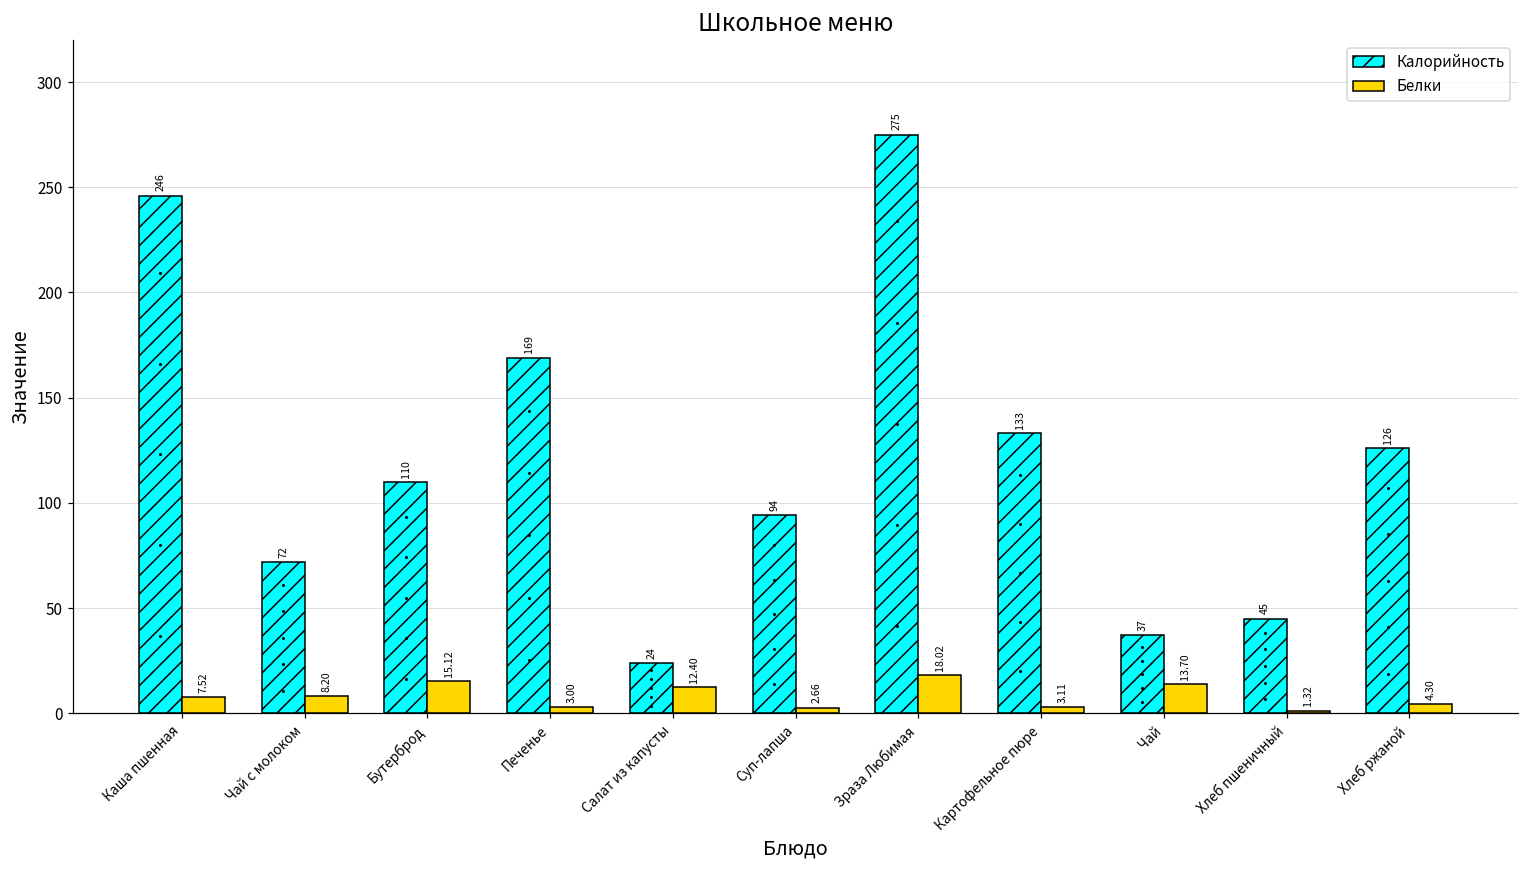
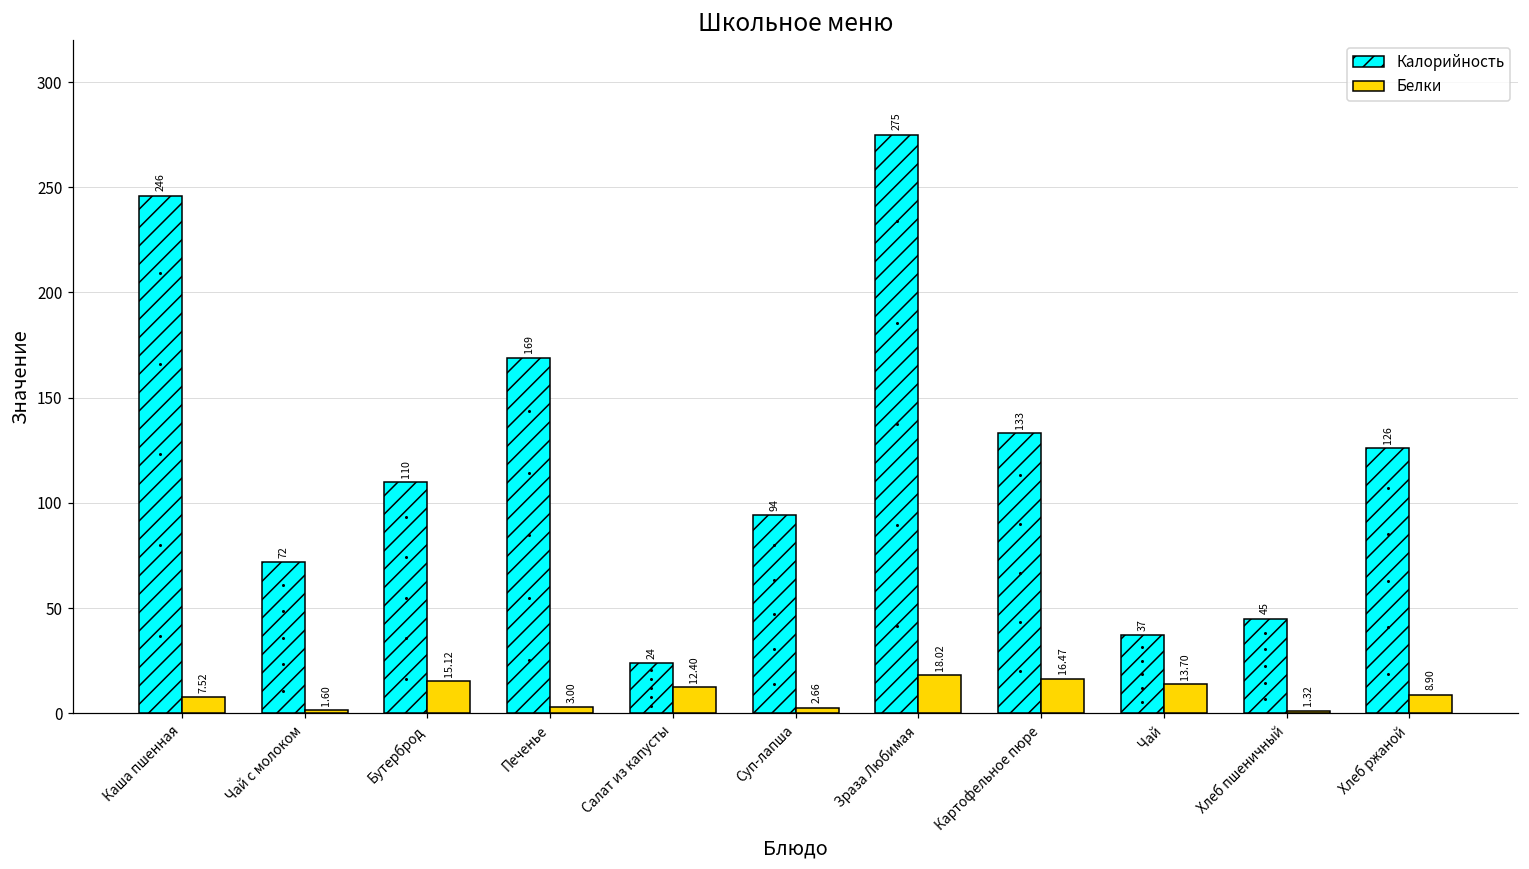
  {
    "Калорийность": {
      "Каша пшенная": 246,
      "Чай с молоком": 72,
      "Бутерброд": 110,
      "Печенье": 169,
      "Салат из капусты": 24,
      "Суп-лапша": 94,
      "Зраза Любимая": 275,
      "Картофельное пюре": 133,
      "Чай": 37,
      "Хлеб пшеничный": 45,
      "Хлеб ржаной": 126
    },
    "Белки": {
      "Каша пшенная": 7.52,
-     "Чай с молоком": 8.20,
+     "Чай с молоком": 1.60,
      "Бутерброд": 15.12,
      "Печенье": 3.00,
      "Салат из капусты": 12.40,
      "Суп-лапша": 2.66,
      "Зраза Любимая": 18.02,
-     "Картофельное пюре": 3.11,
+     "Картофельное пюре": 16.47,
      "Чай": 13.70,
      "Хлеб пшеничный": 1.32,
-     "Хлеб ржаной": 4.30
+     "Хлеб ржаной": 8.90
    }
  }
